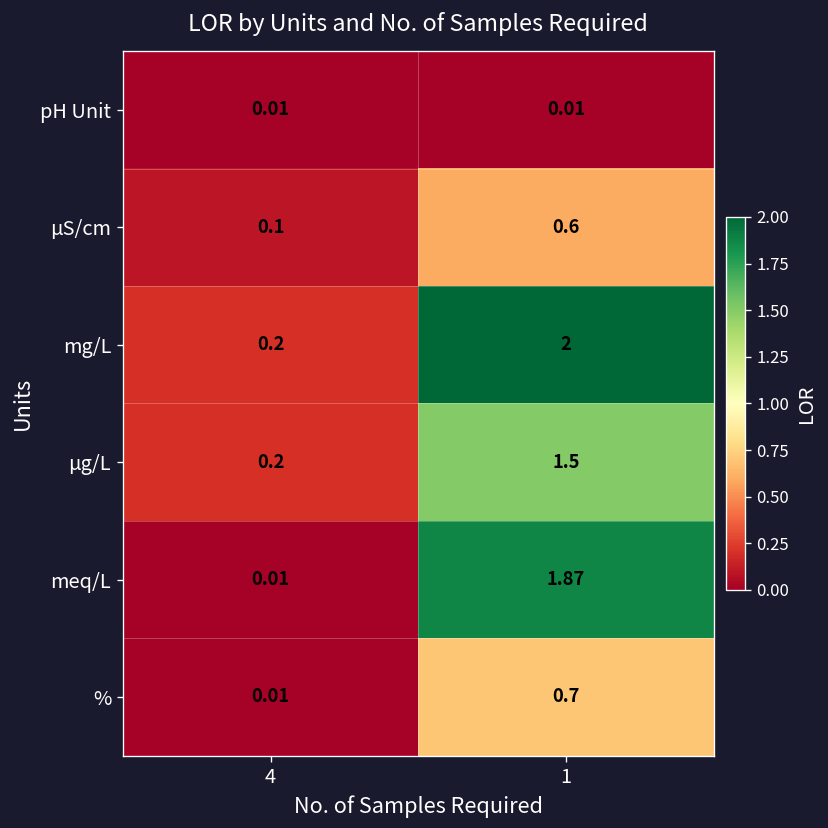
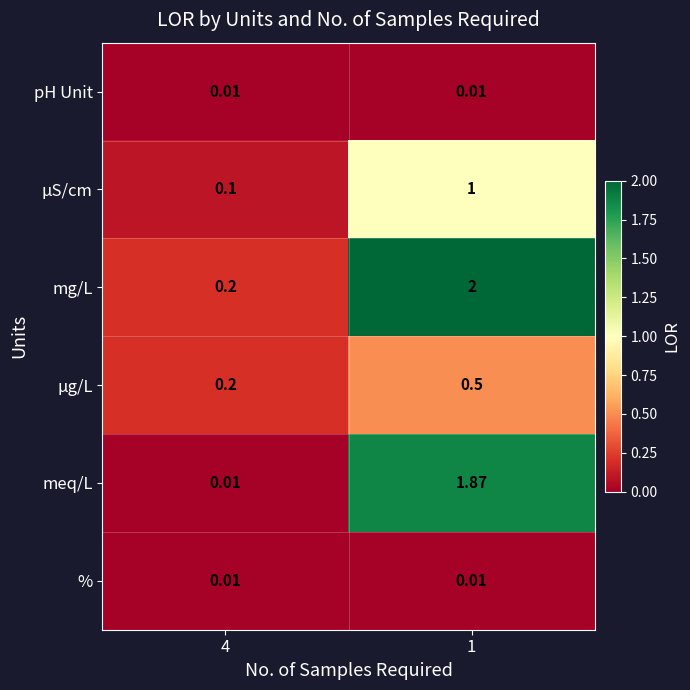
  {
    "pH Unit": {
      "4": 0.01,
      "1": 0.01
    },
    "µS/cm": {
      "4": 0.1,
-     "1": 0.6
+     "1": 1
    },
    "mg/L": {
      "4": 0.2,
      "1": 2
    },
    "µg/L": {
      "4": 0.2,
-     "1": 1.5
+     "1": 0.5
    },
    "meq/L": {
      "4": 0.01,
      "1": 1.87
    },
    "%": {
      "4": 0.01,
-     "1": 0.7
+     "1": 0.01
    }
  }
